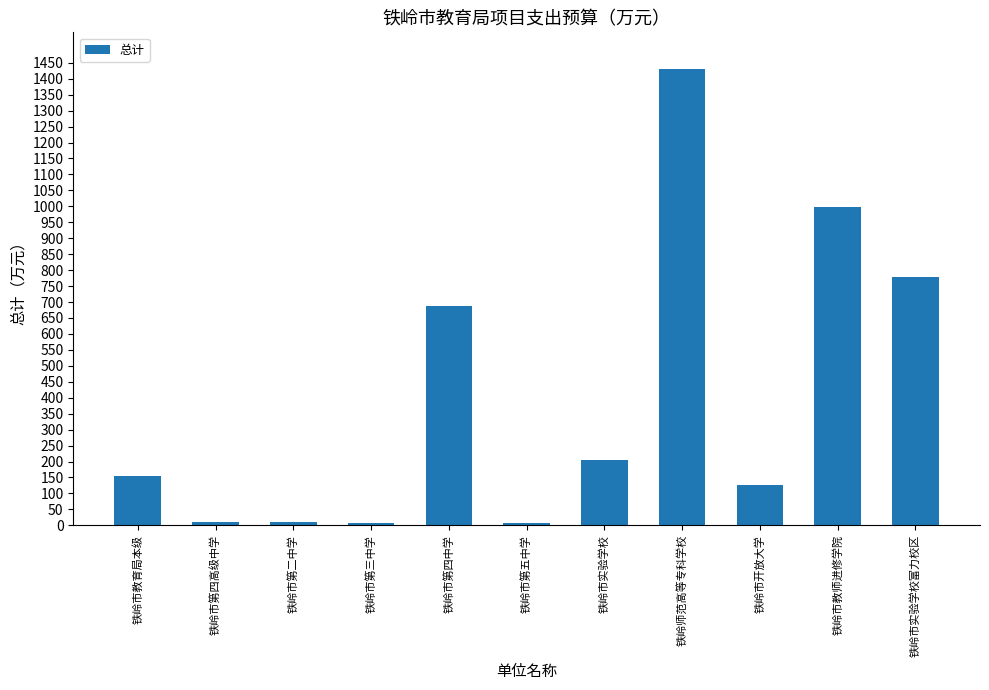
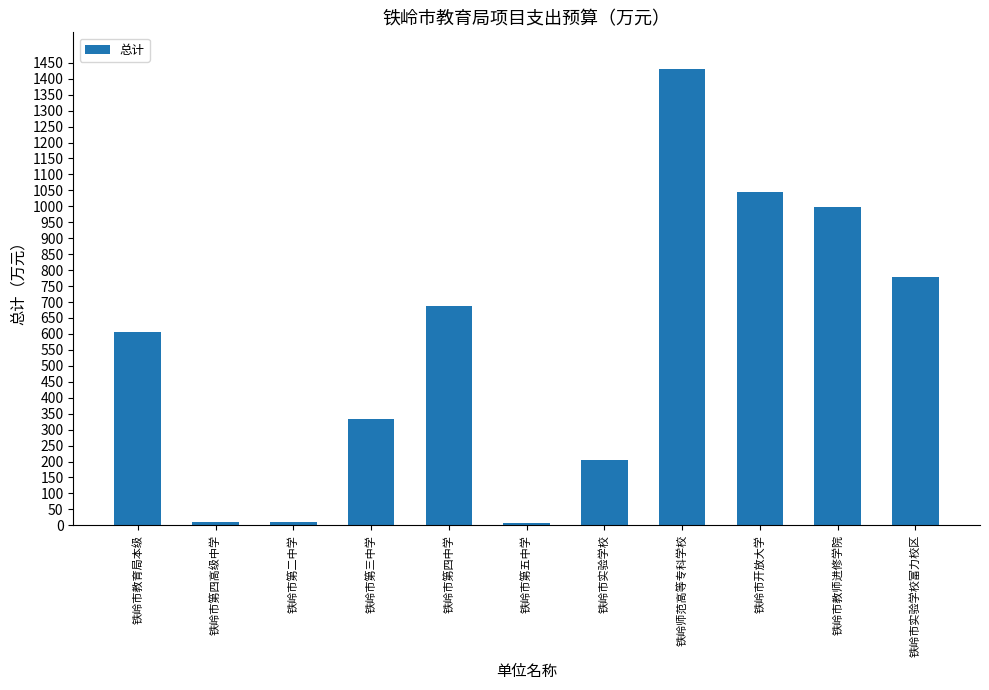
  {
-   "铁岭市教育局本级": 160,
+   "铁岭市教育局本级": 610,
    "铁岭市第四高级中学": 10,
    "铁岭市第二中学": 10,
-   "铁岭市第三中学": 10,
+   "铁岭市第三中学": 330,
    "铁岭市第四中学": 690,
    "铁岭市第五中学": 10,
    "铁岭市实验学校": 200,
    "铁岭师范高等专科学校": 1430,
-   "铁岭市开放大学": 130,
+   "铁岭市开放大学": 1050,
    "铁岭市教师进修学院": 1000,
    "铁岭市实验学校富力校区": 780
  }
